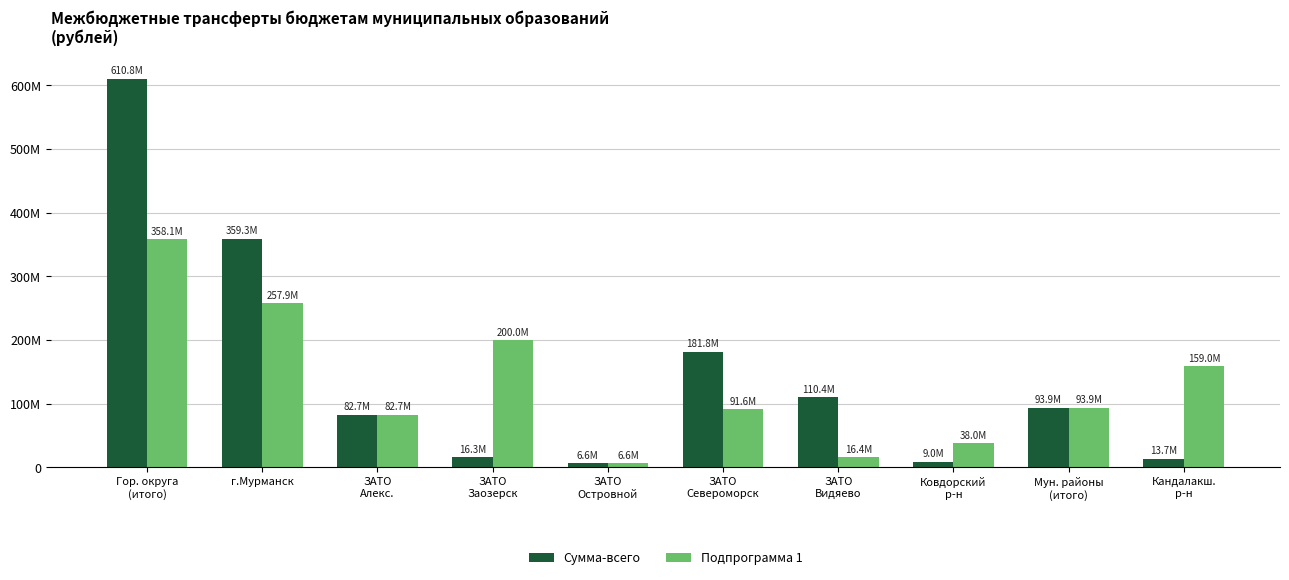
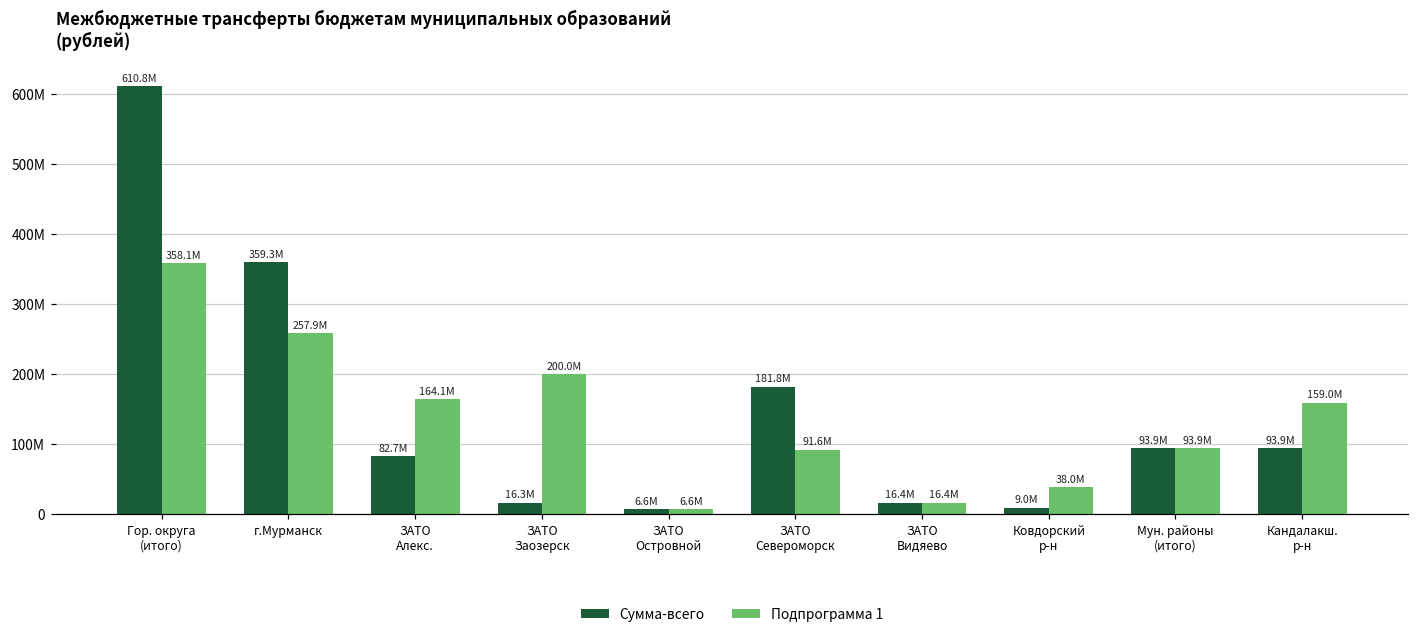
  {
    "Сумма-всего": {
      "Гор. округа (итого)": "610.8M",
      "г.Мурманск": "359.3M",
      "ЗАТО Алекс.": "82.7M",
      "ЗАТО Заозерск": "16.3M",
      "ЗАТО Островной": "6.6M",
      "ЗАТО Североморск": "181.8M",
-     "ЗАТО Видяево": "110.4M",
+     "ЗАТО Видяево": "16.4M",
      "Ковдорский р-н": "9.0M",
      "Мун. районы (итого)": "93.9M",
-     "Кандалакш. р-н": "13.7M"
+     "Кандалакш. р-н": "93.9M"
    },
    "Подпрограмма 1": {
      "Гор. округа (итого)": "358.1M",
      "г.Мурманск": "257.9M",
-     "ЗАТО Алекс.": "82.7M",
+     "ЗАТО Алекс.": "164.1M",
      "ЗАТО Заозерск": "200.0M",
      "ЗАТО Островной": "6.6M",
      "ЗАТО Североморск": "91.6M",
      "ЗАТО Видяево": "16.4M",
      "Ковдорский р-н": "38.0M",
      "Мун. районы (итого)": "93.9M",
      "Кандалакш. р-н": "159.0M"
    }
  }
